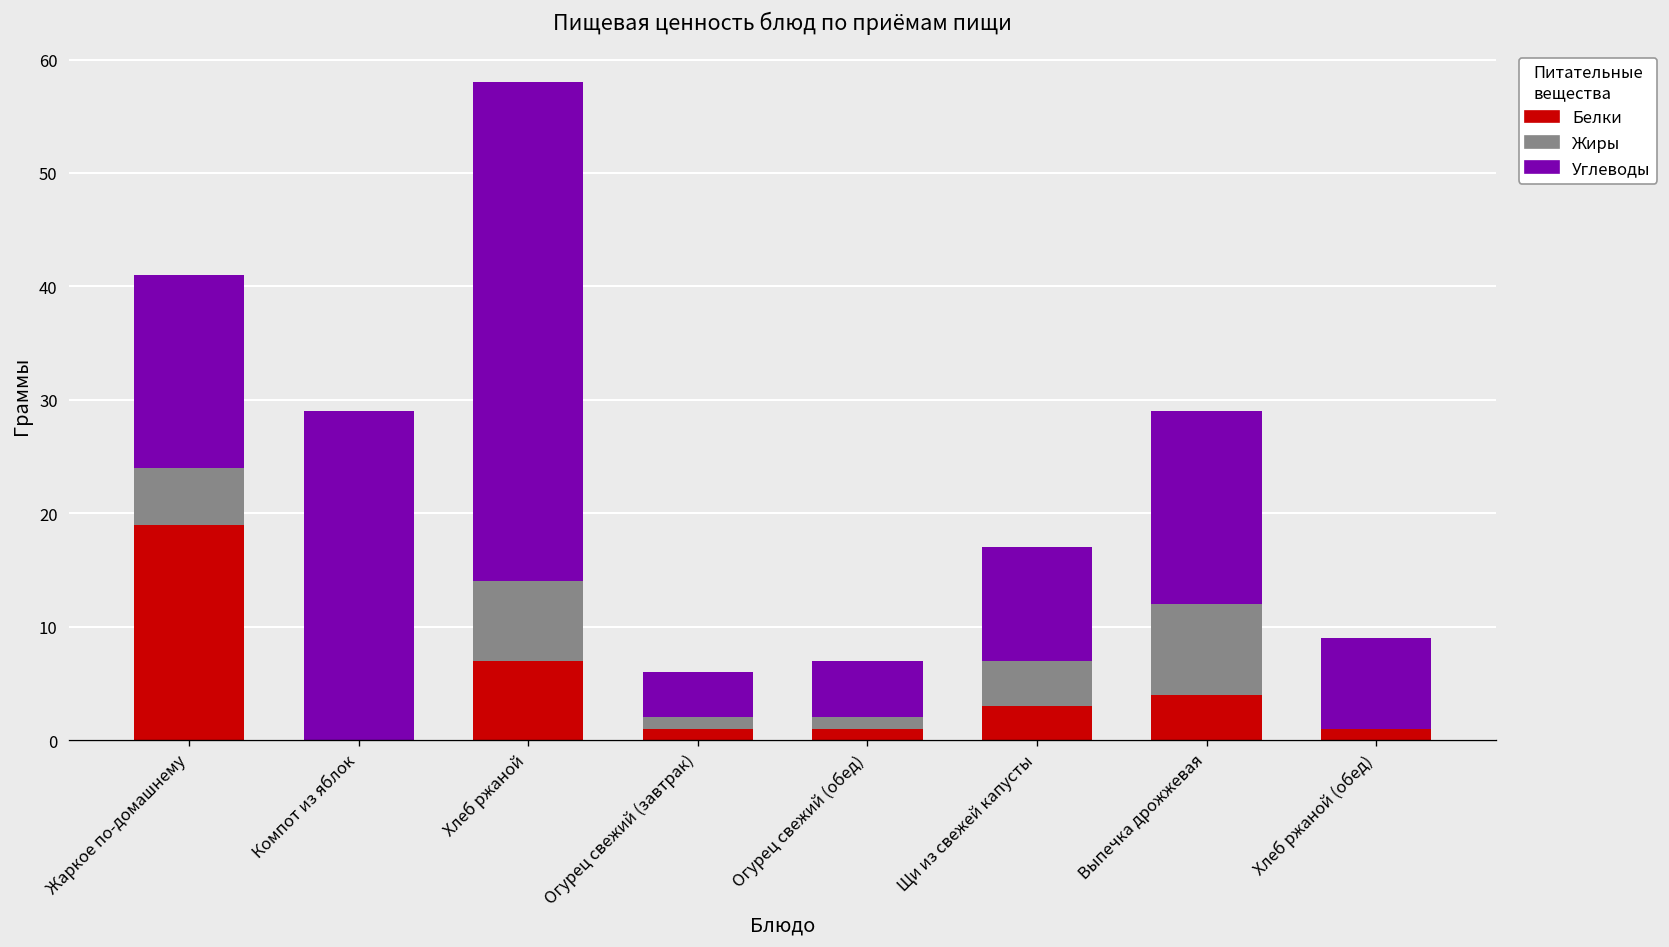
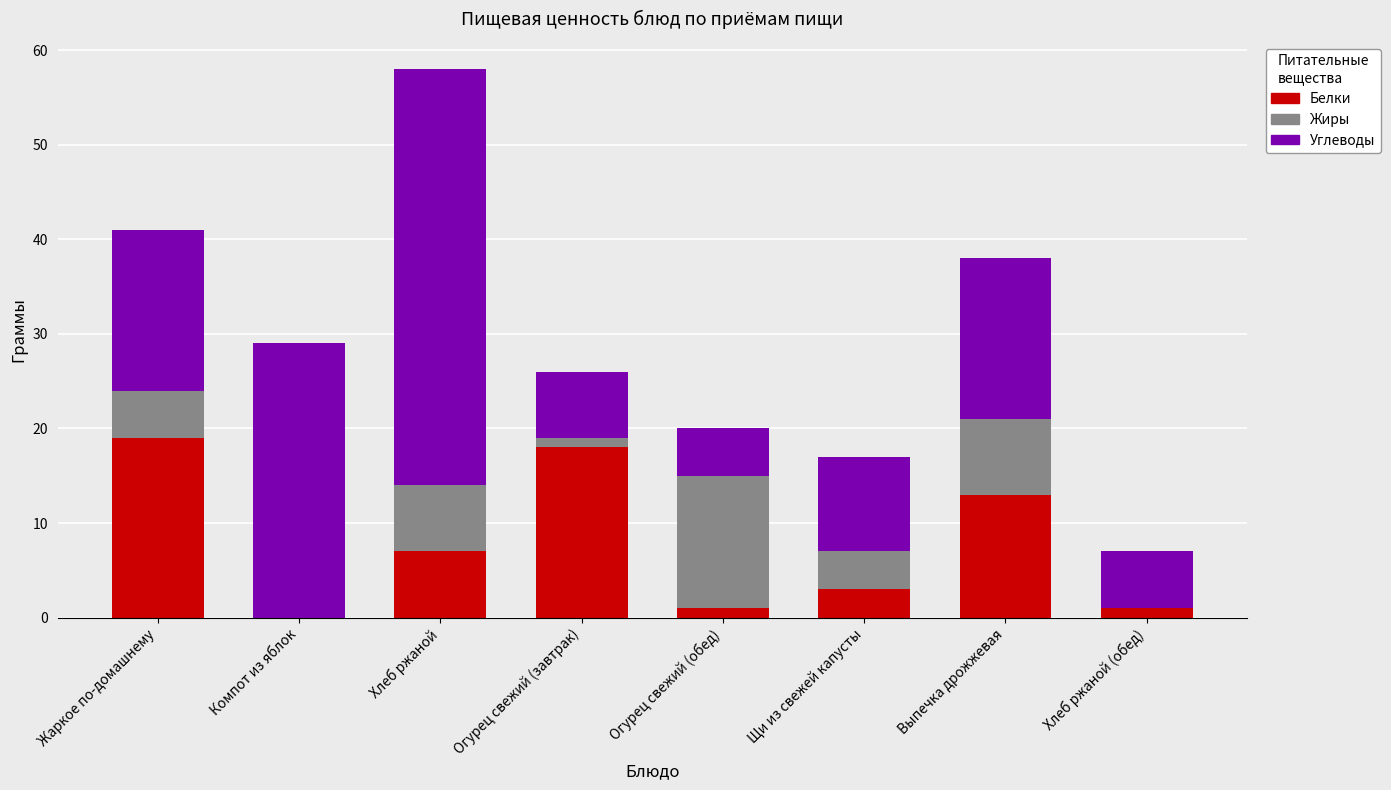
  {
    "Белки": {
      "Жаркое по-домашнему": 19,
      "Компот из яблок": 0,
      "Хлеб ржаной": 7,
-     "Огурец свежий (завтрак)": 1,
+     "Огурец свежий (завтрак)": 18,
      "Огурец свежий (обед)": 1,
      "Щи из свежей капусты": 3,
-     "Выпечка дрожжевая": 4,
+     "Выпечка дрожжевая": 13,
      "Хлеб ржаной (обед)": 1
    },
    "Жиры": {
      "Жаркое по-домашнему": 5,
      "Компот из яблок": 0,
      "Хлеб ржаной": 7,
      "Огурец свежий (завтрак)": 1,
-     "Огурец свежий (обед)": 1,
+     "Огурец свежий (обед)": 14,
      "Щи из свежей капусты": 4,
      "Выпечка дрожжевая": 8,
      "Хлеб ржаной (обед)": 0
    },
    "Углеводы": {
      "Жаркое по-домашнему": 17,
      "Компот из яблок": 29,
      "Хлеб ржаной": 44,
-     "Огурец свежий (завтрак)": 4,
+     "Огурец свежий (завтрак)": 7,
      "Огурец свежий (обед)": 5,
      "Щи из свежей капусты": 10,
      "Выпечка дрожжевая": 17,
-     "Хлеб ржаной (обед)": 8
+     "Хлеб ржаной (обед)": 6
    }
  }
